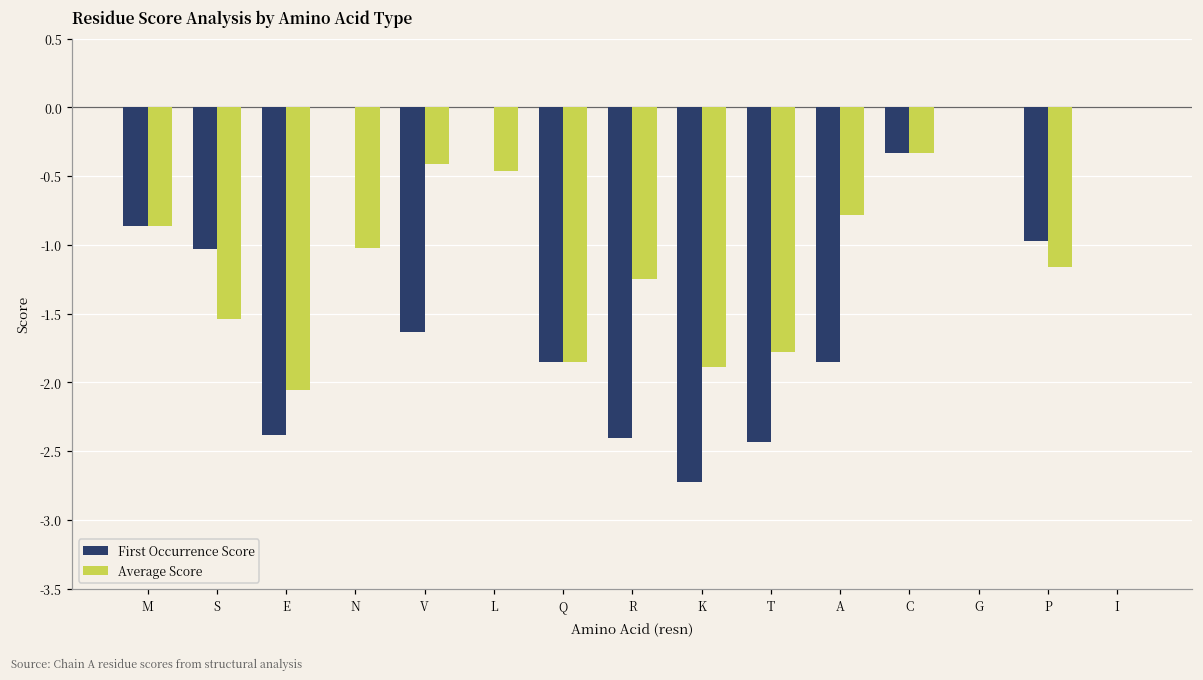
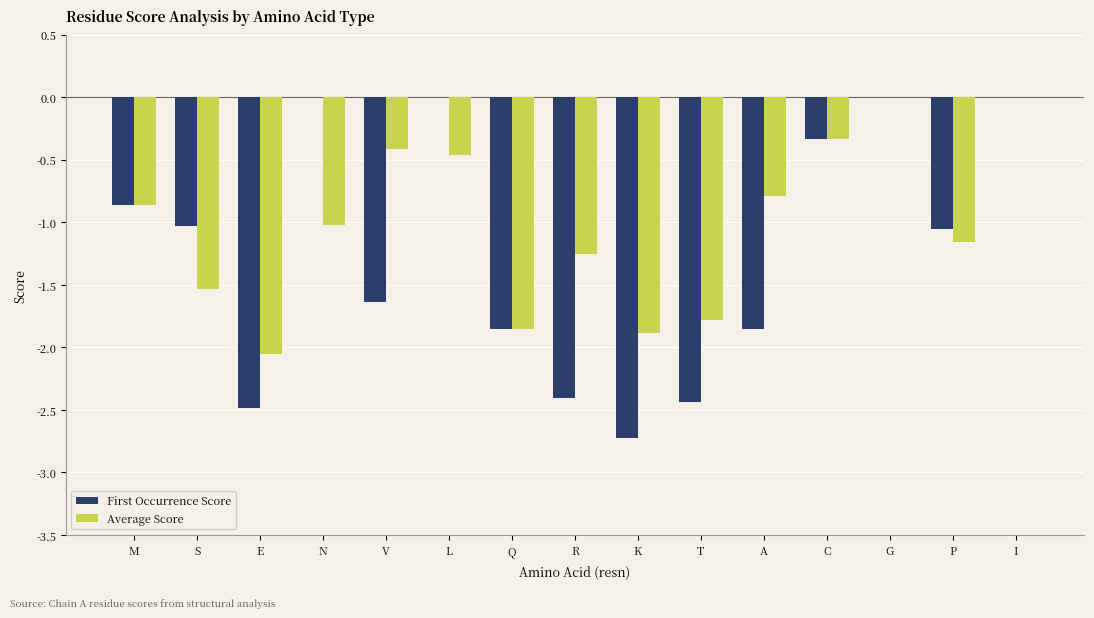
  {
    "First Occurrence Score": {
      "M": -0.86,
      "S": -1.03,
-     "E": -2.38,
+     "E": -2.48,
      "N": 0.00,
      "V": -1.63,
      "L": 0.00,
      "Q": -1.85,
      "R": -2.40,
      "K": -2.73,
      "T": -2.43,
      "A": -1.85,
      "C": -0.33,
      "G": 0.00,
-     "P": -0.97,
+     "P": -1.05,
      "I": 0.00
    },
    "Average Score": {
      "M": -0.86,
      "S": -1.54,
      "E": -2.06,
      "N": -1.02,
      "V": -0.41,
      "L": -0.46,
      "Q": -1.85,
      "R": -1.25,
      "K": -1.89,
      "T": -1.78,
      "A": -0.79,
      "C": -0.33,
      "G": 0.00,
      "P": -1.16,
      "I": 0.00
    }
  }
